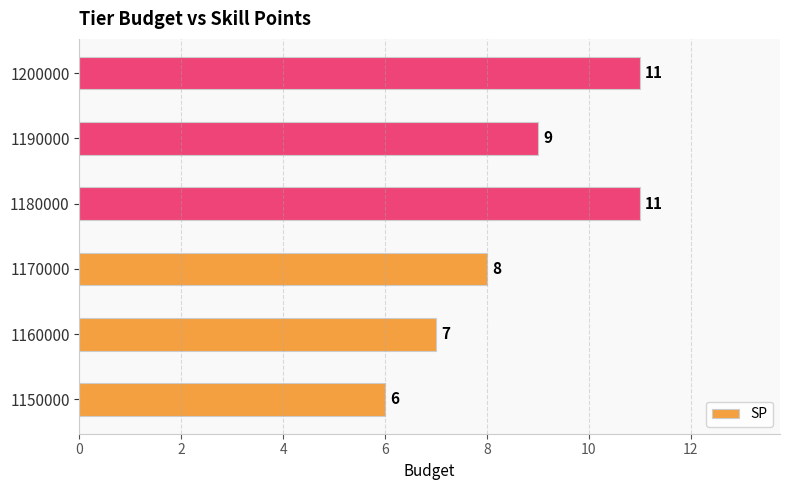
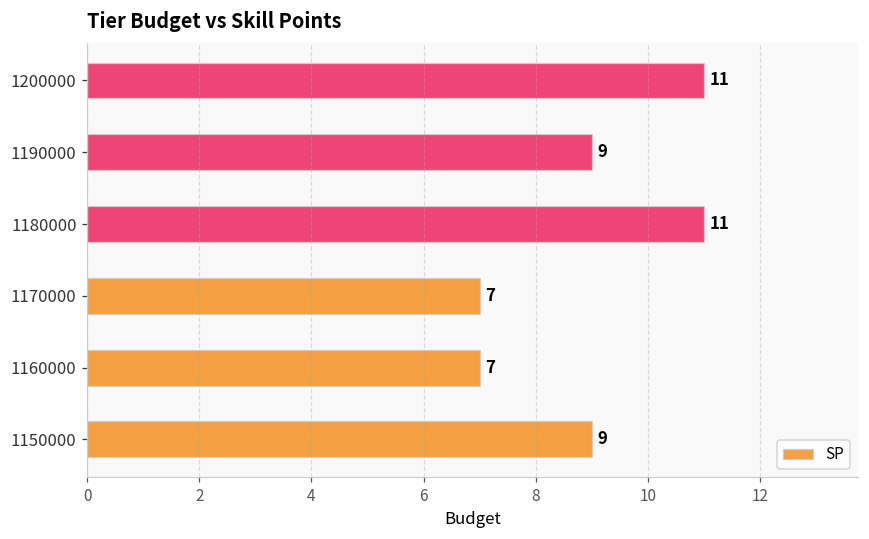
  {
    "1200000": 11,
    "1190000": 9,
    "1180000": 11,
-   "1170000": 8,
+   "1170000": 7,
    "1160000": 7,
-   "1150000": 6
+   "1150000": 9
  }
